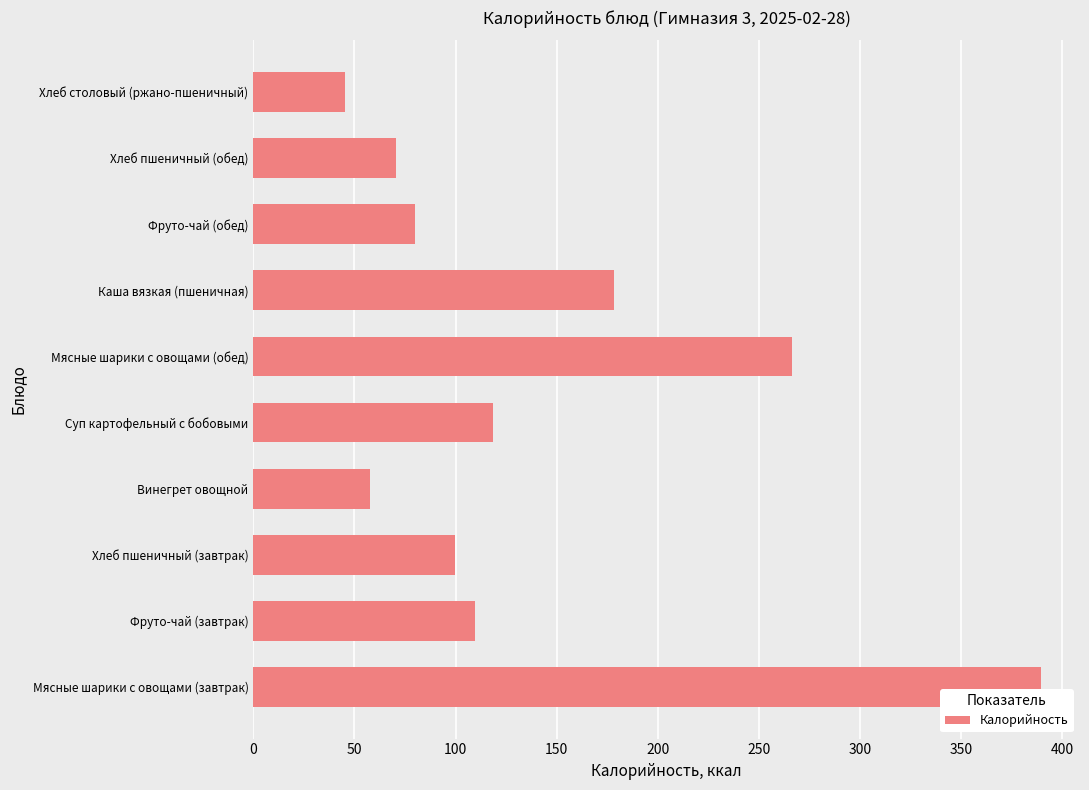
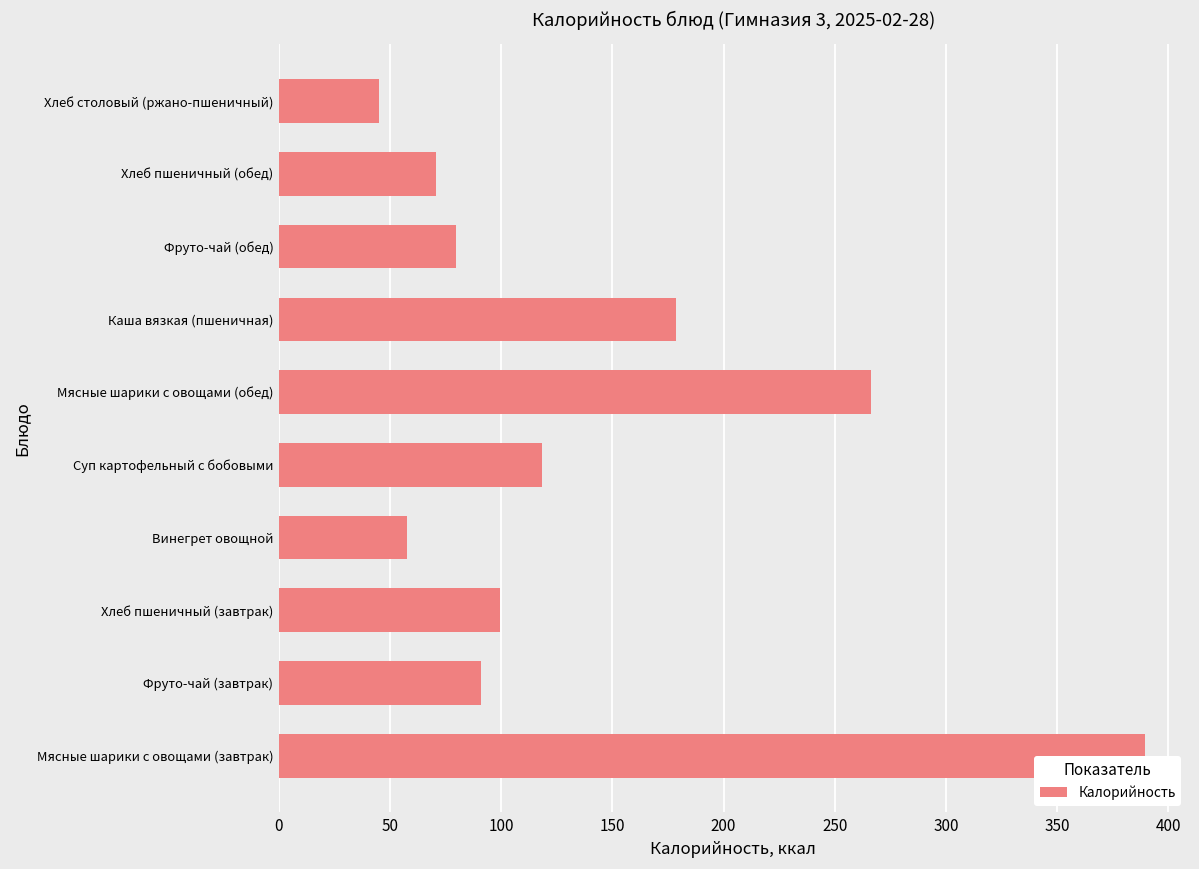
  {
    "Хлеб столовый (ржано-пшеничный)": 45,
    "Хлеб пшеничный (обед)": 71,
    "Фруто-чай (обед)": 80,
    "Каша вязкая (пшеничная)": 179,
    "Мясные шарики с овощами (обед)": 266,
    "Суп картофельный с бобовыми": 119,
    "Винегрет овощной": 58,
    "Хлеб пшеничный (завтрак)": 100,
-   "Фруто-чай (завтрак)": 110,
+   "Фруто-чай (завтрак)": 91,
    "Мясные шарики с овощами (завтрак)": 389
  }
